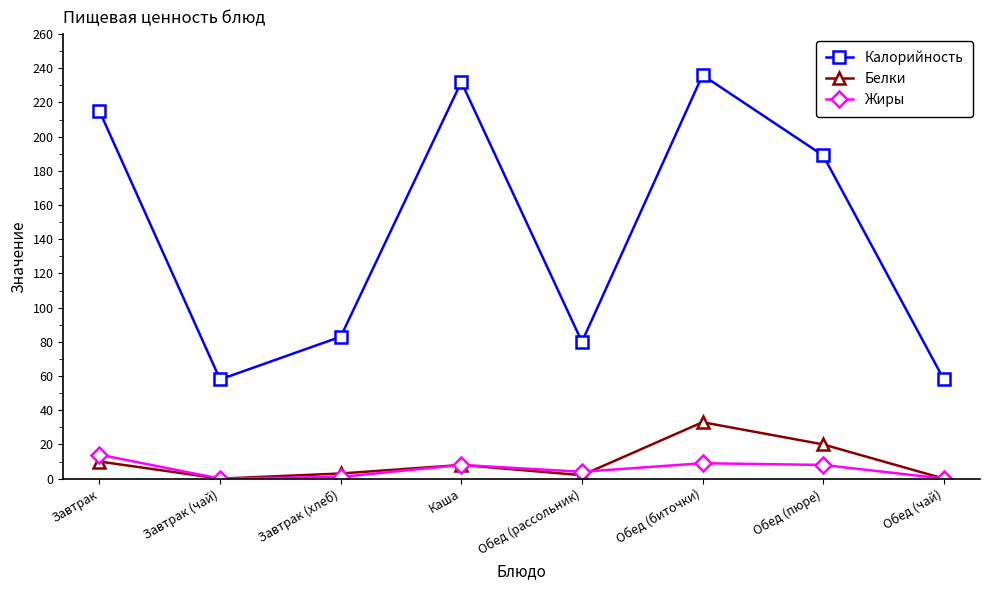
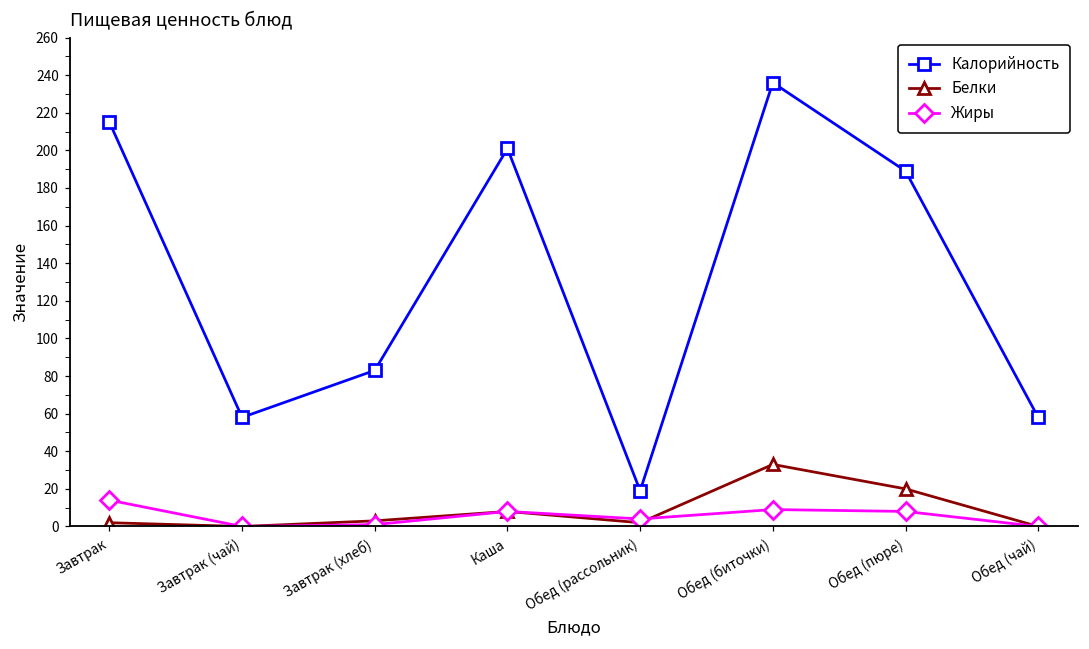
  {
    "Калорийность": {
      "Завтрак": 215,
      "Завтрак (чай)": 58,
      "Завтрак (хлеб)": 83,
-     "Каша": 232,
-     "Обед (рассольник)": 80,
+     "Каша": 201,
+     "Обед (рассольник)": 19,
      "Обед (биточки)": 236,
      "Обед (пюре)": 189,
      "Обед (чай)": 58
    },
    "Белки": {
-     "Завтрак": 10,
+     "Завтрак": 2,
      "Завтрак (хлеб)": 3,
      "Обед (рассольник)": 2,
      "Обед (биточки)": 33,
      "Обед (пюре)": 20
    },
    "Жиры": {
      "Завтрак": 14,
      "Завтрак (хлеб)": 1,
      "Обед (рассольник)": 4,
      "Обед (биточки)": 9,
      "Обед (пюре)": 8
    }
  }
